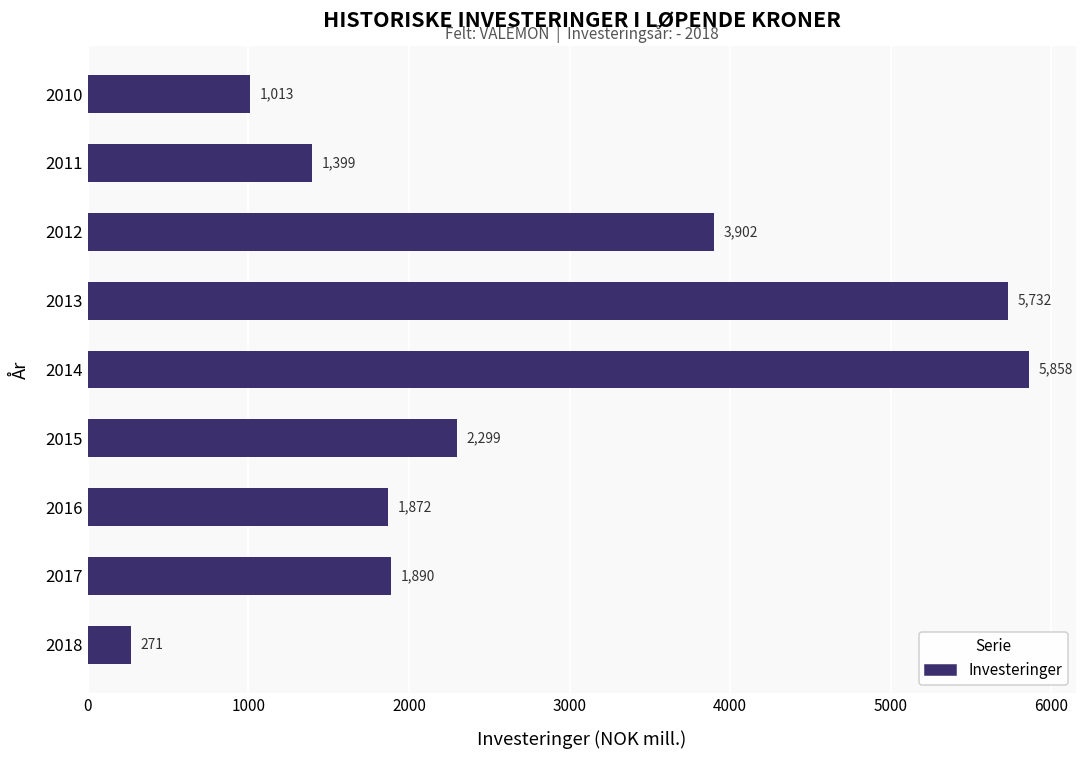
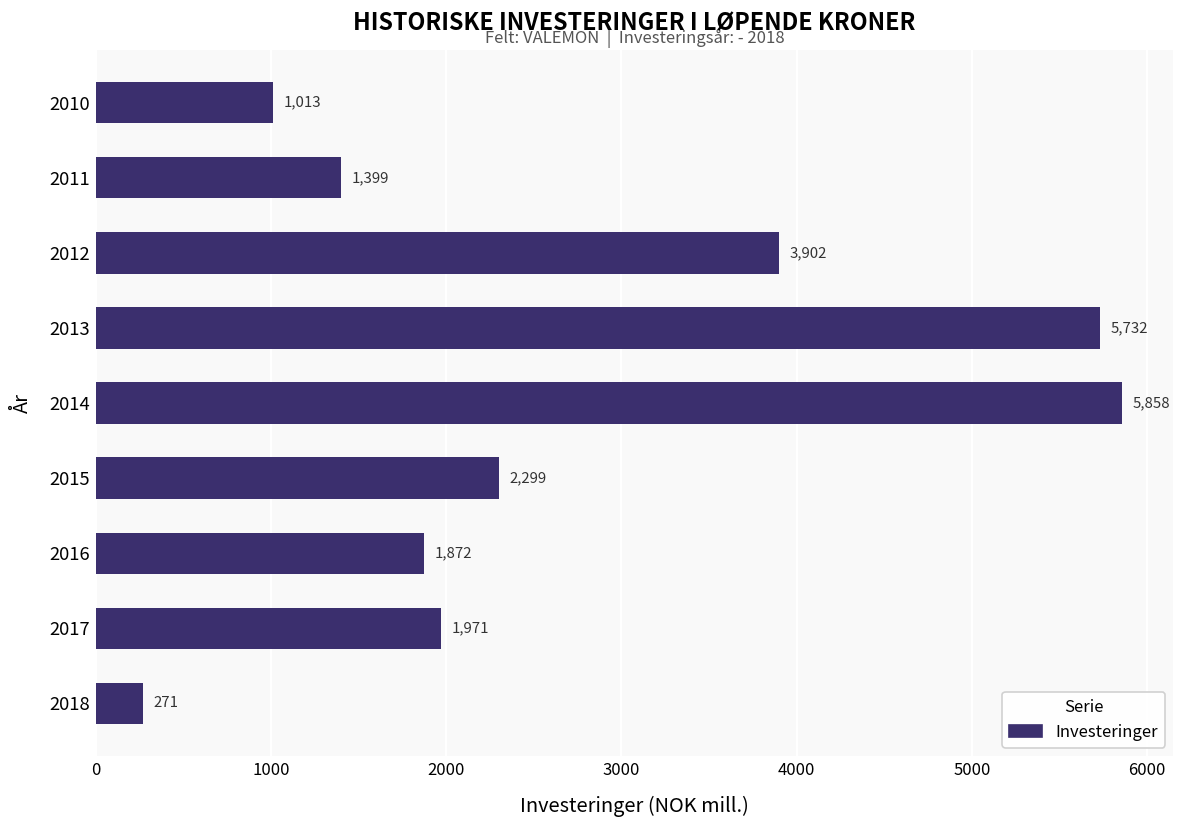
  {
    "2010": "1,013",
    "2011": "1,399",
    "2012": "3,902",
    "2013": "5,732",
    "2014": "5,858",
    "2015": "2,299",
    "2016": "1,872",
-   "2017": "1,890",
+   "2017": "1,971",
    "2018": "271"
  }
